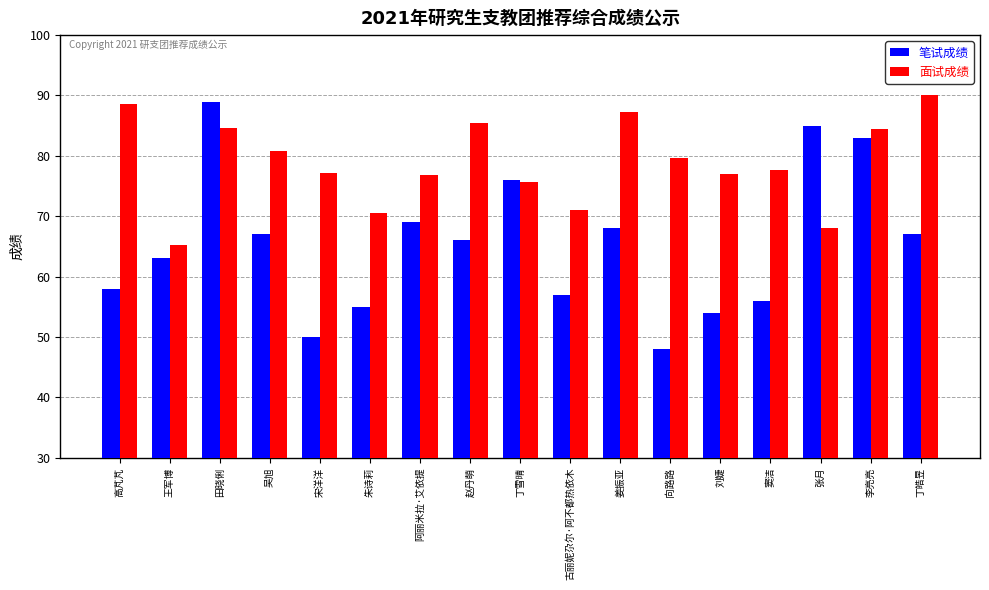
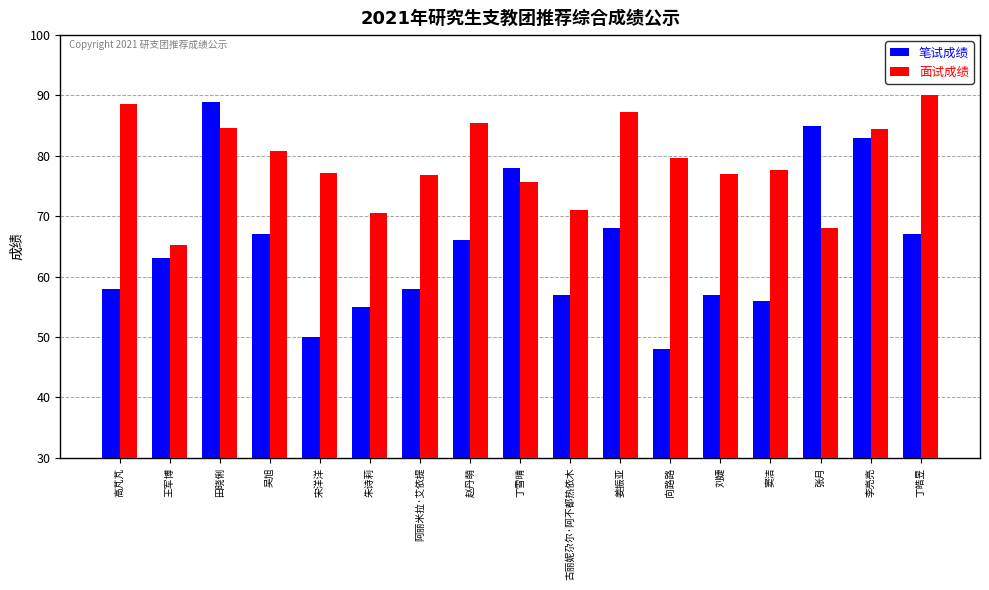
  {
    "笔试成绩": {
      "高芃芃": 58,
      "王军博": 63,
      "田晓俐": 89,
      "吴旭": 67,
      "宋洋洋": 50,
      "朱诗莉": 55,
-     "阿丽米拉·艾依提": 69,
+     "阿丽米拉·艾依提": 58,
      "赵丹萌": 66,
-     "丁雪晴": 76,
+     "丁雪晴": 78,
      "古丽妮尕尔·阿不都热依木": 57,
      "姜振亚": 68,
      "向路路": 48,
-     "刘婕": 54,
+     "刘婕": 57,
      "窦洁": 56,
      "张月": 85,
      "李亮亮": 83,
      "丁皓昱": 67
    },
    "面试成绩": {
      "高芃芃": 89,
      "王军博": 65,
      "田晓俐": 85,
      "吴旭": 81,
      "宋洋洋": 77,
      "朱诗莉": 71,
      "阿丽米拉·艾依提": 77,
      "赵丹萌": 85,
      "丁雪晴": 76,
      "古丽妮尕尔·阿不都热依木": 71,
      "姜振亚": 87,
      "向路路": 80,
      "刘婕": 77,
      "窦洁": 78,
      "张月": 68,
      "李亮亮": 84,
      "丁皓昱": 90
    }
  }
